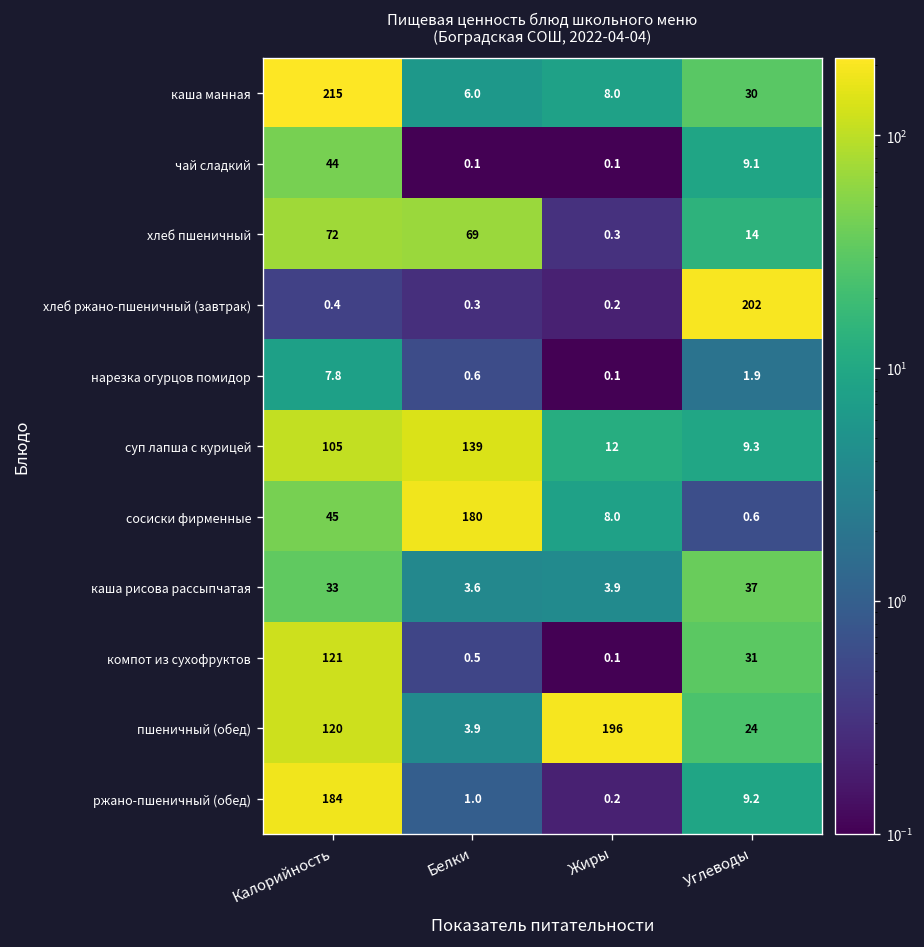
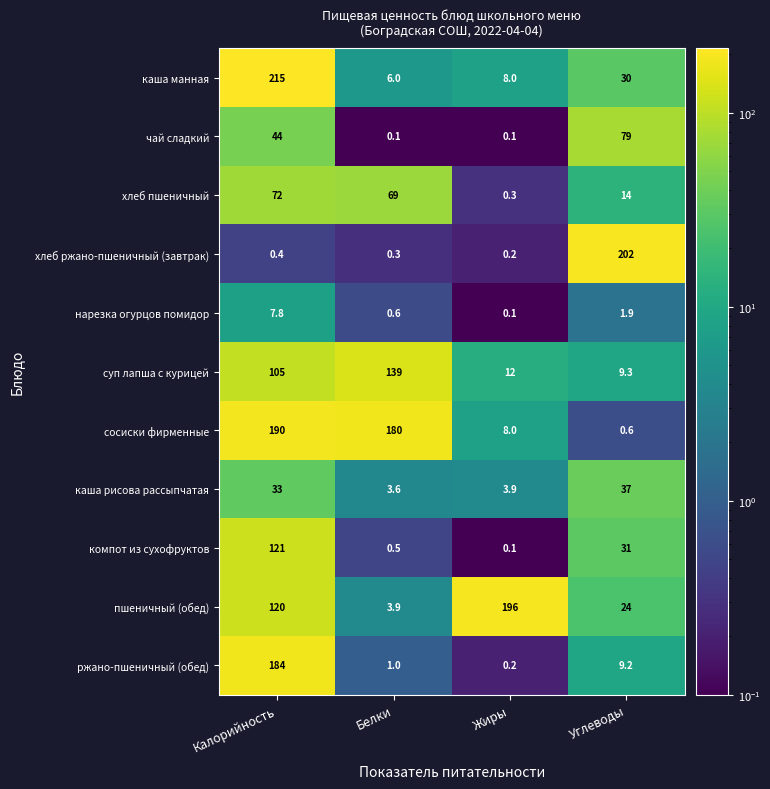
  {
    "каша манная": {
      "Калорийность": 215,
      "Белки": 6.0,
      "Жиры": 8.0,
      "Углеводы": 30
    },
    "чай сладкий": {
      "Калорийность": 44,
      "Белки": 0.1,
      "Жиры": 0.1,
-     "Углеводы": 9.1
+     "Углеводы": 79
    },
    "хлеб пшеничный": {
      "Калорийность": 72,
      "Белки": 69,
      "Жиры": 0.3,
      "Углеводы": 14
    },
    "хлеб ржано-пшеничный (завтрак)": {
      "Калорийность": 0.4,
      "Белки": 0.3,
      "Жиры": 0.2,
      "Углеводы": 202
    },
    "нарезка огурцов помидор": {
      "Калорийность": 7.8,
      "Белки": 0.6,
      "Жиры": 0.1,
      "Углеводы": 1.9
    },
    "суп лапша с курицей": {
      "Калорийность": 105,
      "Белки": 139,
      "Жиры": 12,
      "Углеводы": 9.3
    },
    "сосиски фирменные": {
-     "Калорийность": 45,
+     "Калорийность": 190,
      "Белки": 180,
      "Жиры": 8.0,
      "Углеводы": 0.6
    },
    "каша рисова рассыпчатая": {
      "Калорийность": 33,
      "Белки": 3.6,
      "Жиры": 3.9,
      "Углеводы": 37
    },
    "компот из сухофруктов": {
      "Калорийность": 121,
      "Белки": 0.5,
      "Жиры": 0.1,
      "Углеводы": 31
    },
    "пшеничный (обед)": {
      "Калорийность": 120,
      "Белки": 3.9,
      "Жиры": 196,
      "Углеводы": 24
    },
    "ржано-пшеничный (обед)": {
      "Калорийность": 184,
      "Белки": 1.0,
      "Жиры": 0.2,
      "Углеводы": 9.2
    }
  }
